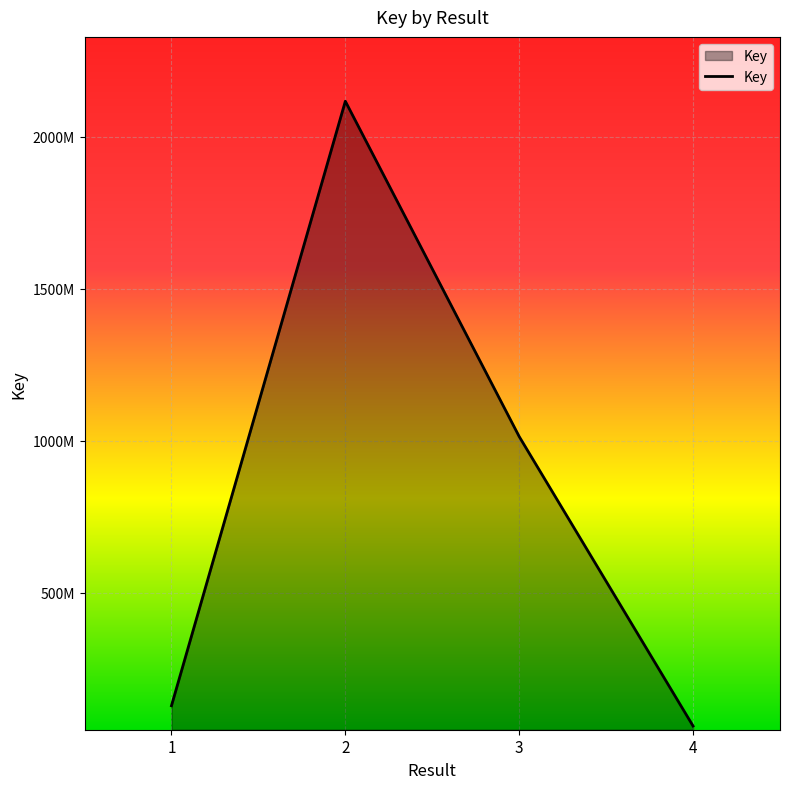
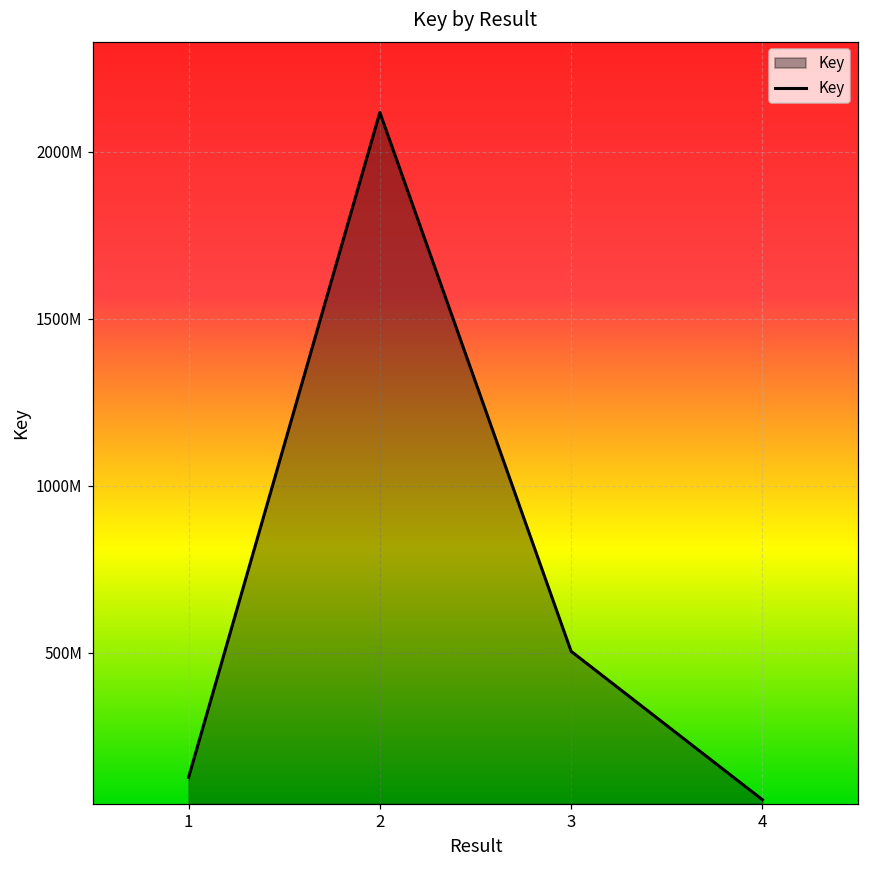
  {
    "1": 130000000,
    "2": 2120000000,
-   "3": 1010000000,
+   "3": 510000000,
    "4": 60000000
  }
